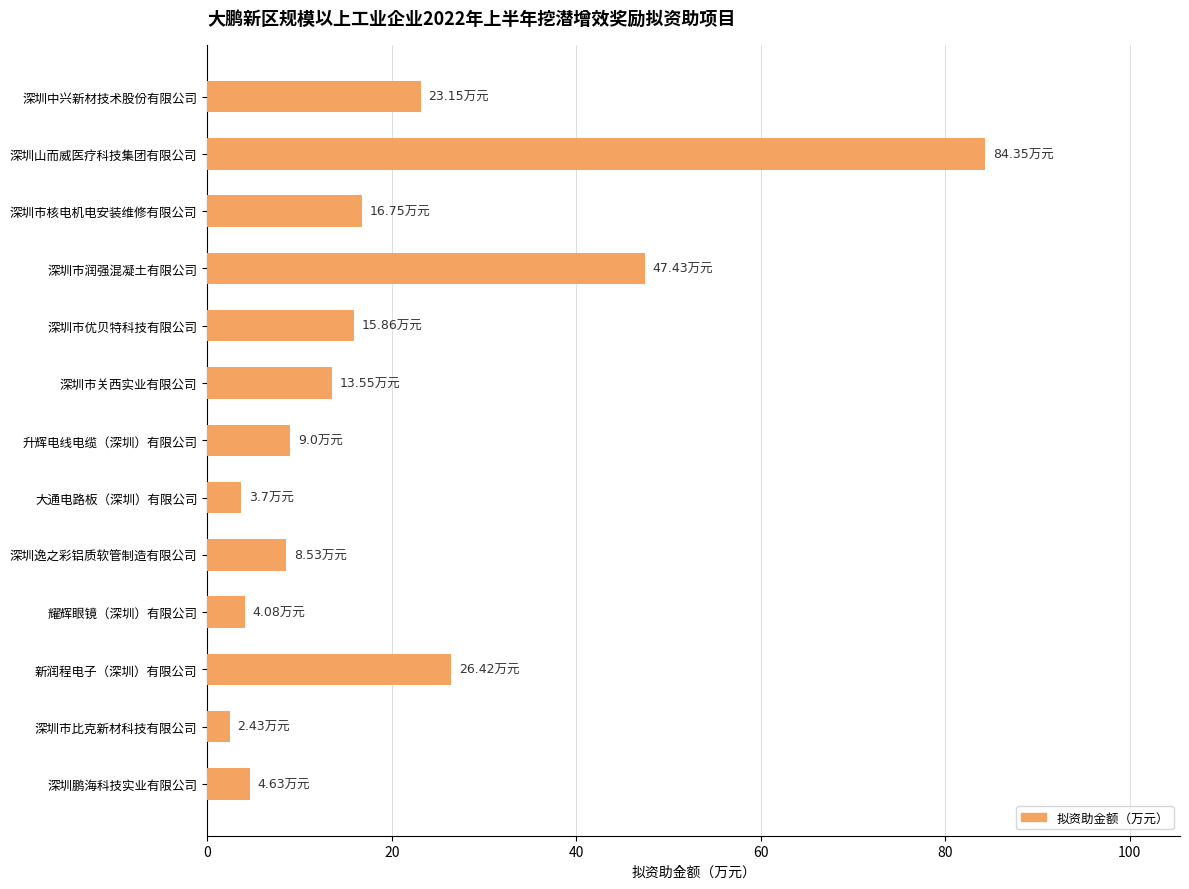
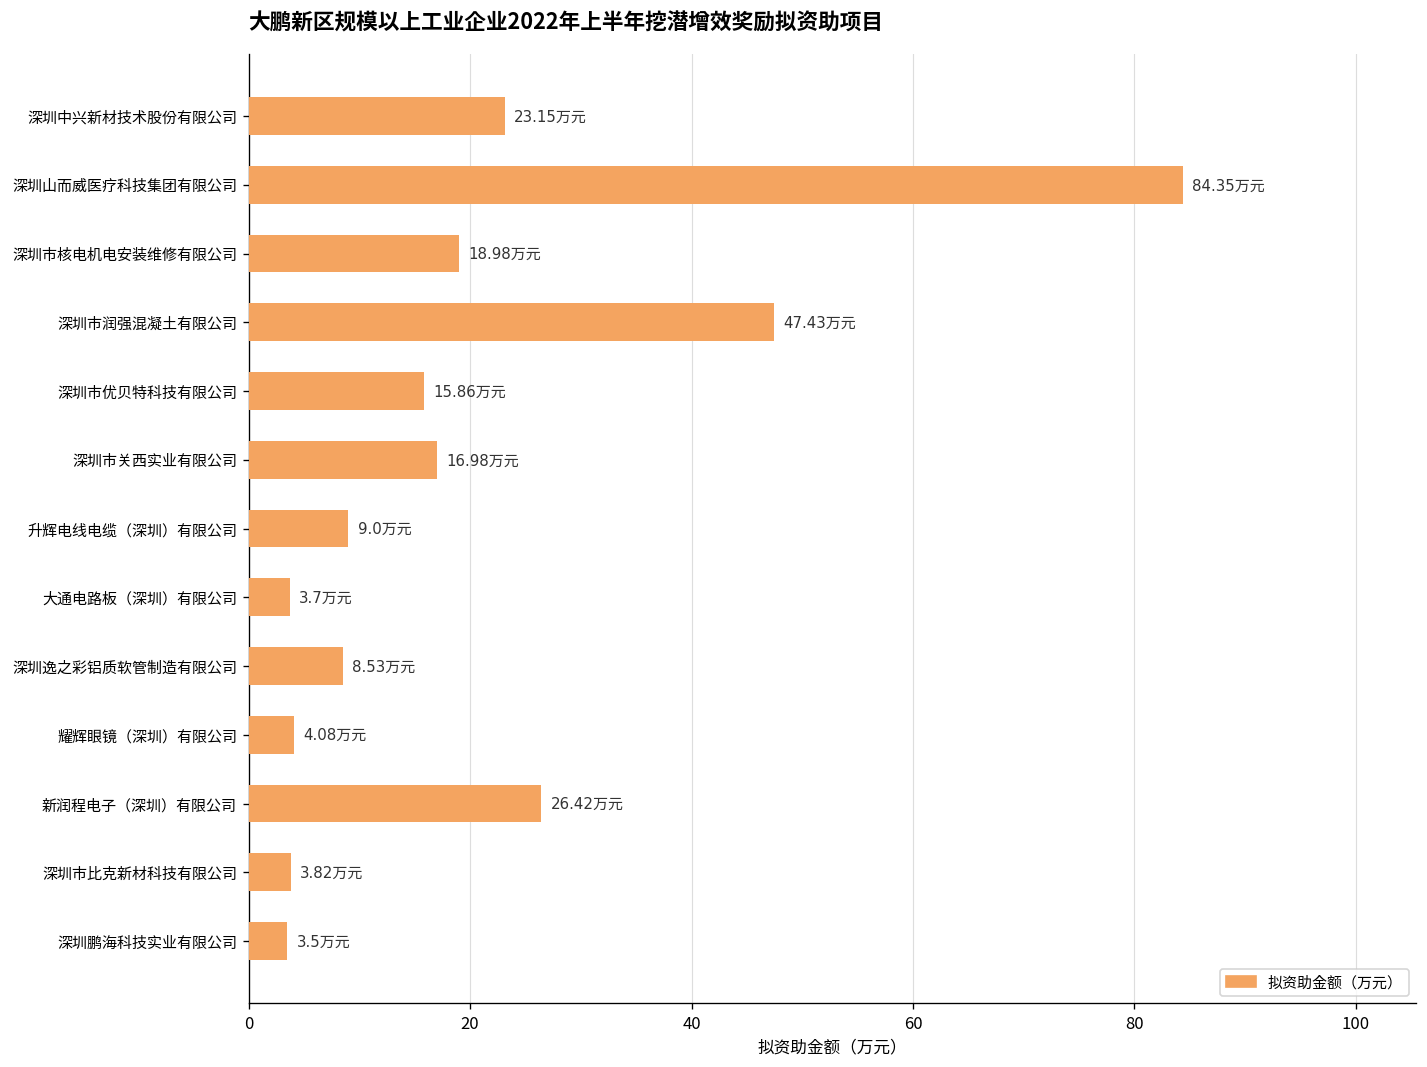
  {
    "深圳中兴新材技术股份有限公司": 23.15,
    "深圳山而威医疗科技集团有限公司": 84.35,
-   "深圳市核电机电安装维修有限公司": 16.75,
+   "深圳市核电机电安装维修有限公司": 18.98,
    "深圳市润强混凝土有限公司": 47.43,
    "深圳市优贝特科技有限公司": 15.86,
-   "深圳市关西实业有限公司": 13.55,
+   "深圳市关西实业有限公司": 16.98,
    "升辉电线电缆（深圳）有限公司": 9.0,
    "大通电路板（深圳）有限公司": 3.7,
    "深圳逸之彩铝质软管制造有限公司": 8.53,
    "耀辉眼镜（深圳）有限公司": 4.08,
    "新润程电子（深圳）有限公司": 26.42,
-   "深圳市比克新材科技有限公司": 2.43,
-   "深圳鹏海科技实业有限公司": 4.63
+   "深圳市比克新材科技有限公司": 3.82,
+   "深圳鹏海科技实业有限公司": 3.5
  }
